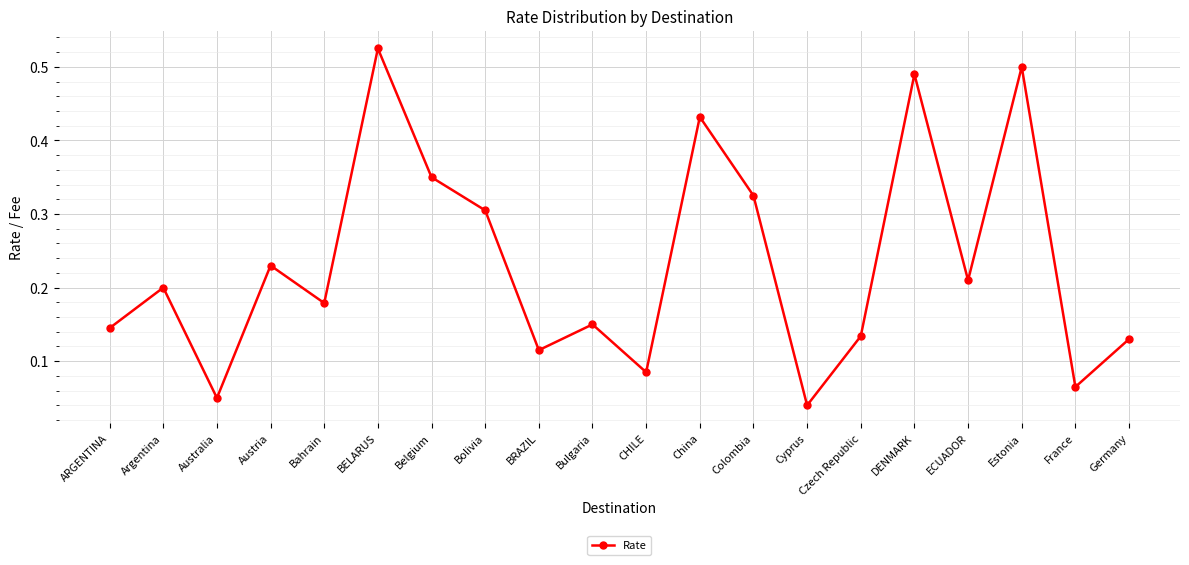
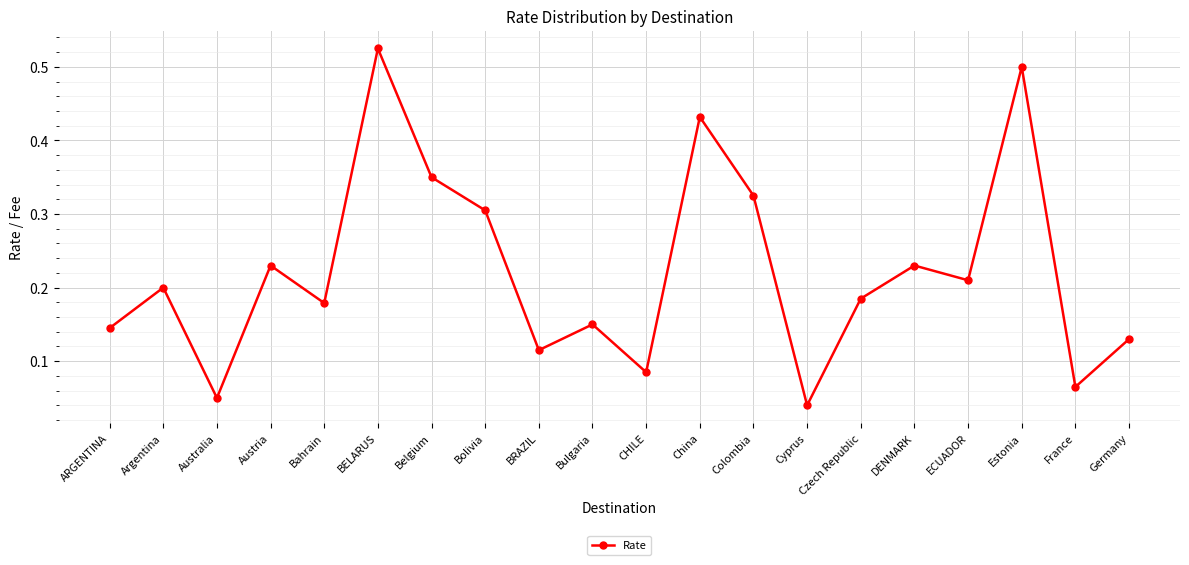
  {
    "ARGENTINA": 0.15,
    "Argentina": 0.20,
    "Australia": 0.05,
    "Austria": 0.23,
    "Bahrain": 0.18,
    "BELARUS": 0.53,
    "Belgium": 0.35,
    "Bolivia": 0.31,
    "BRAZIL": 0.12,
    "Bulgaria": 0.15,
    "CHILE": 0.09,
    "China": 0.43,
    "Colombia": 0.33,
    "Cyprus": 0.04,
-   "Czech Republic": 0.13,
-   "DENMARK": 0.49,
+   "Czech Republic": 0.19,
+   "DENMARK": 0.23,
    "ECUADOR": 0.21,
    "Estonia": 0.50,
    "France": 0.07,
    "Germany": 0.13
  }
